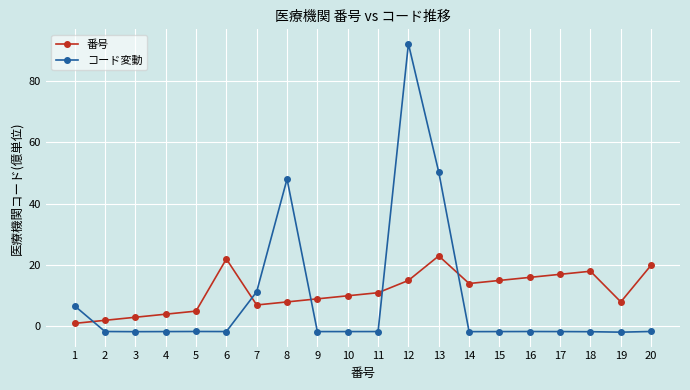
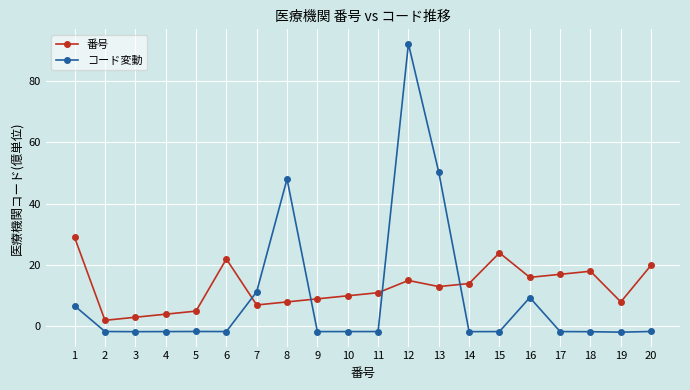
  {
    "番号": {
-     "1": 1,
+     "1": 29,
      "2": 2,
      "3": 3,
      "4": 4,
      "5": 5,
      "6": 22,
      "7": 7,
      "8": 8,
      "9": 9,
      "10": 10,
      "11": 11,
      "12": 15,
-     "13": 23,
+     "13": 13,
      "14": 14,
-     "15": 15,
+     "15": 24,
      "16": 16,
      "17": 17,
      "18": 18,
      "19": 8,
      "20": 20
    },
    "コード変動": {
      "1": 7,
      "2": -2,
      "3": -2,
      "4": -2,
      "5": -2,
      "6": -2,
      "7": 11,
      "8": 48,
      "9": -2,
      "10": -2,
      "11": -2,
      "12": 92,
      "13": 50,
      "14": -2,
      "15": -2,
-     "16": -2,
+     "16": 9,
      "17": -2,
      "18": -2,
      "19": -2,
      "20": -2
    }
  }
